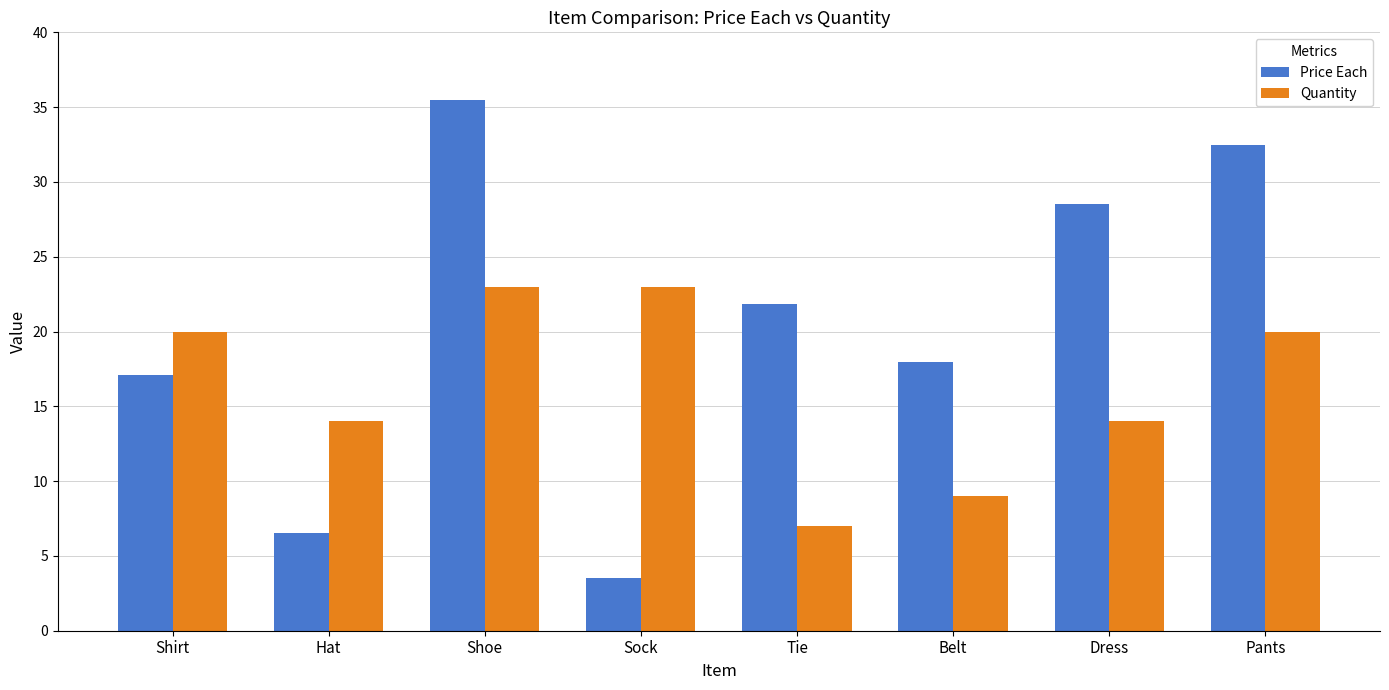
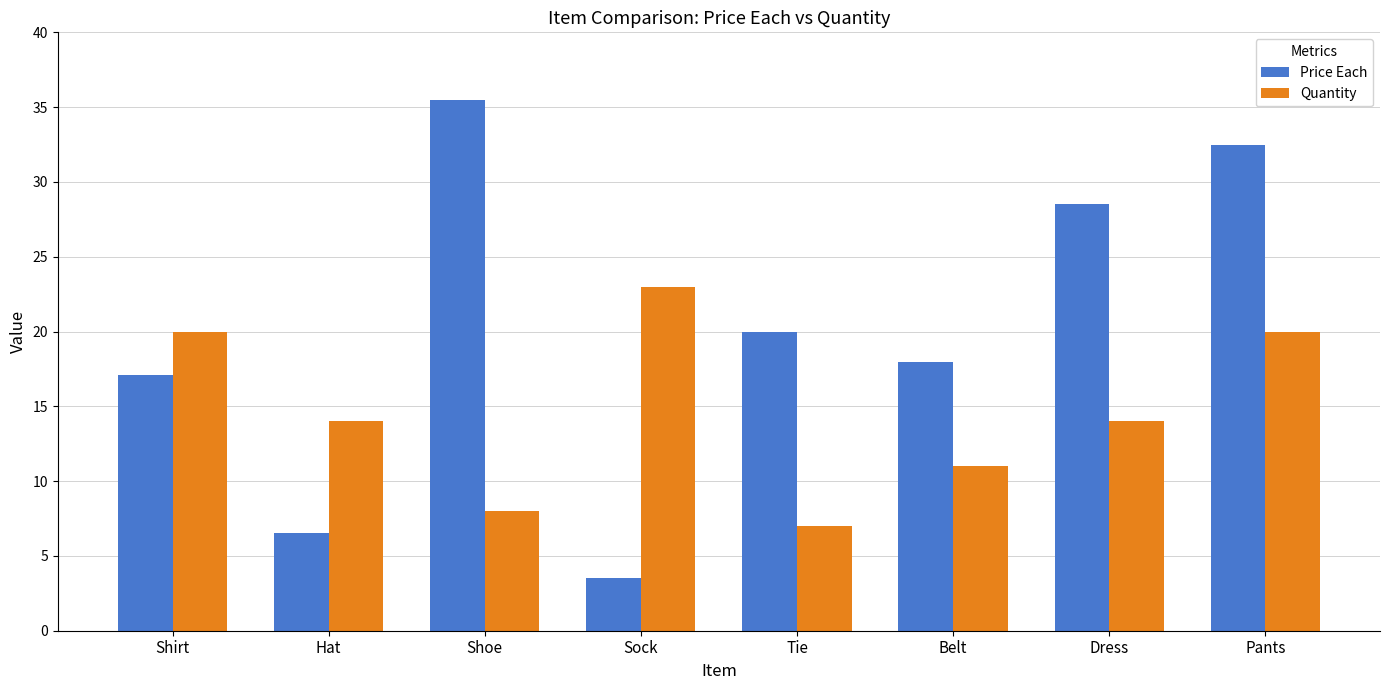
  {
    "Price Each": {
      "Shirt": 17.1,
      "Hat": 6.6,
      "Shoe": 35.5,
      "Sock": 3.5,
-     "Tie": 21.8,
+     "Tie": 20.0,
      "Belt": 18.0,
      "Dress": 28.5,
      "Pants": 32.5
    },
    "Quantity": {
      "Shirt": 20,
      "Hat": 14,
-     "Shoe": 23,
+     "Shoe": 8,
      "Sock": 23,
      "Tie": 7,
-     "Belt": 9,
+     "Belt": 11,
      "Dress": 14,
      "Pants": 20
    }
  }
